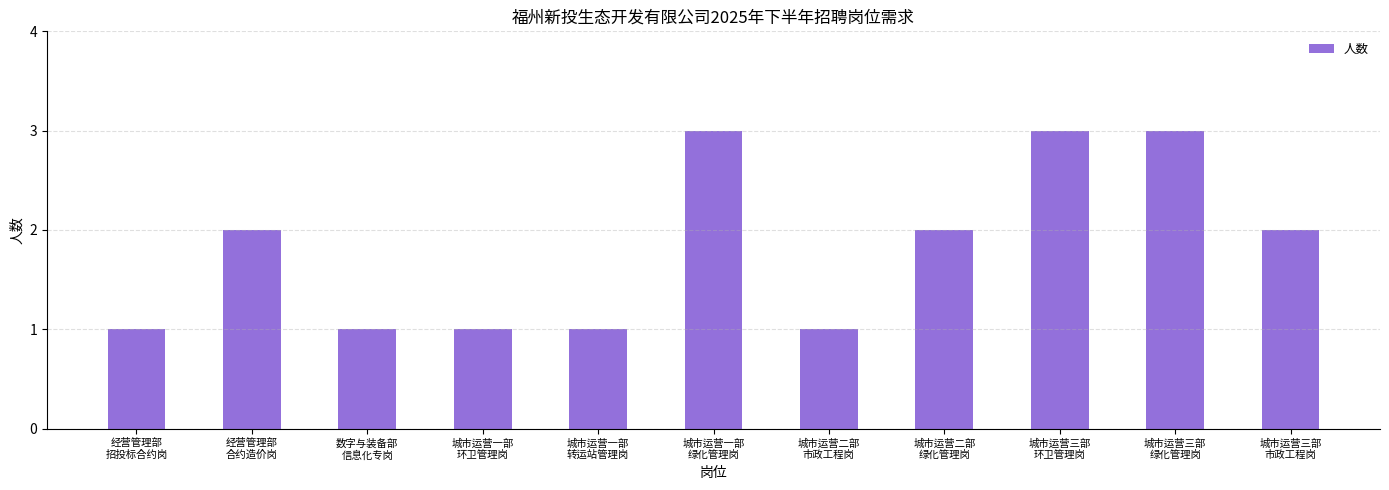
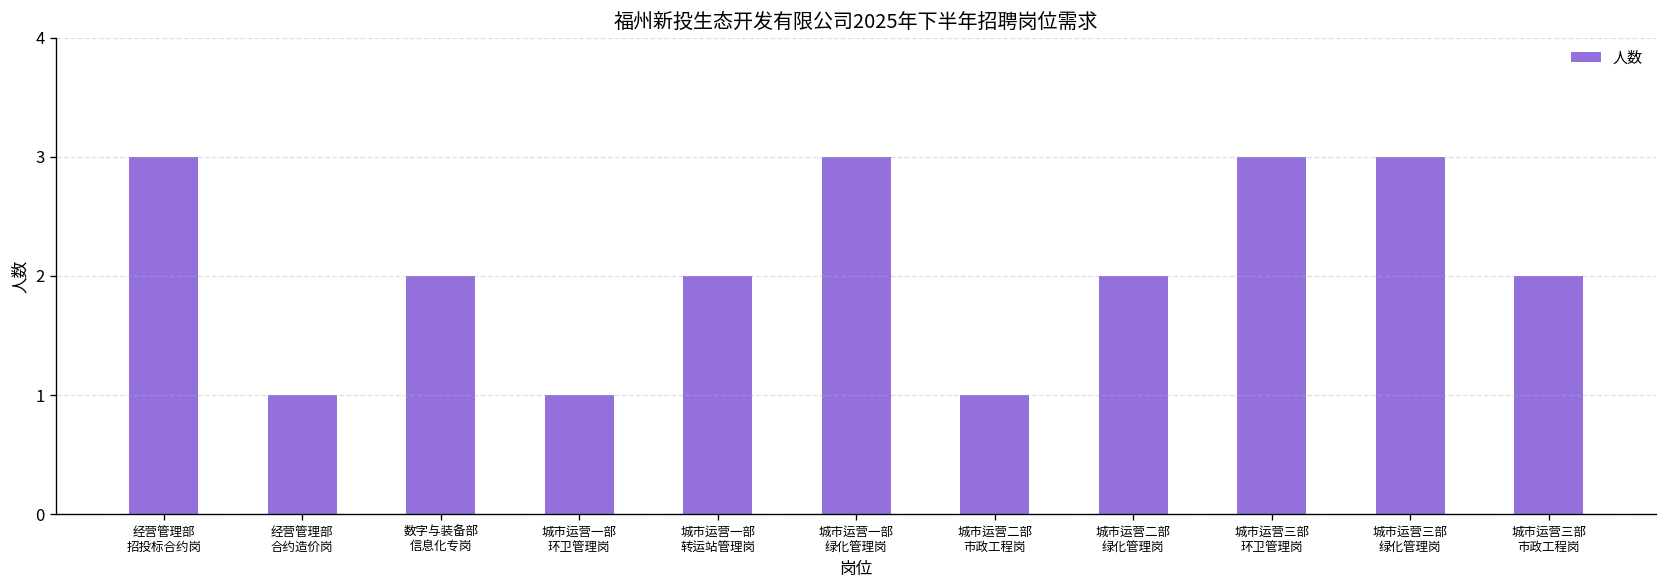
  {
-   "经营管理部 招投标合约岗": 1,
-   "经营管理部 合约造价岗": 2,
-   "数字与装备部 信息化专岗": 1,
+   "经营管理部 招投标合约岗": 3,
+   "经营管理部 合约造价岗": 1,
+   "数字与装备部 信息化专岗": 2,
    "城市运营一部 环卫管理岗": 1,
-   "城市运营一部 转运站管理岗": 1,
+   "城市运营一部 转运站管理岗": 2,
    "城市运营一部 绿化管理岗": 3,
    "城市运营二部 市政工程岗": 1,
    "城市运营二部 绿化管理岗": 2,
    "城市运营三部 环卫管理岗": 3,
    "城市运营三部 绿化管理岗": 3,
    "城市运营三部 市政工程岗": 2
  }
